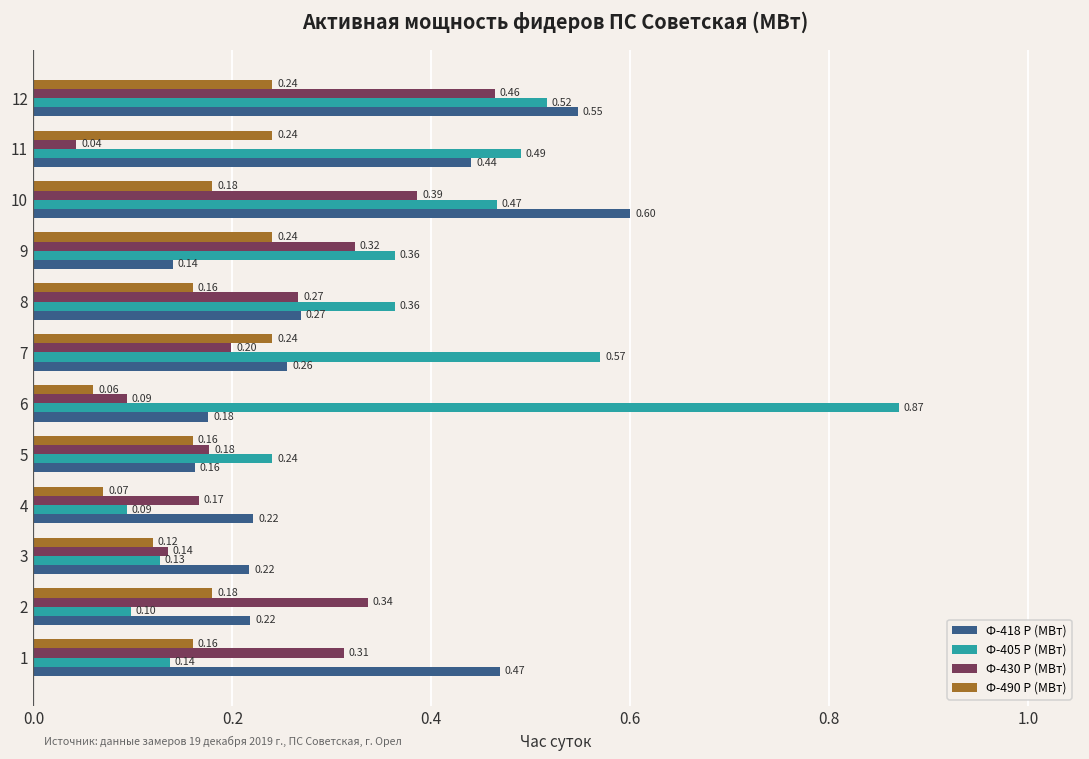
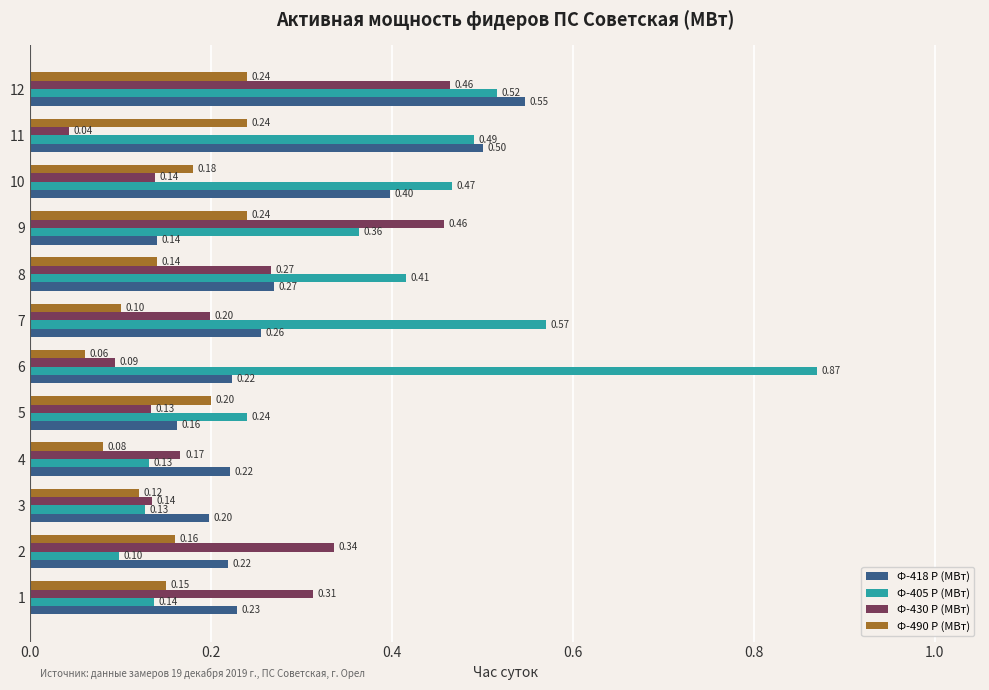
  {
    "Ф-418 P (МВт)": {
      "12": 0.55,
-     "11": 0.44,
-     "10": 0.60,
+     "11": 0.50,
+     "10": 0.40,
      "9": 0.14,
      "8": 0.27,
      "7": 0.26,
-     "6": 0.18,
+     "6": 0.22,
      "5": 0.16,
      "4": 0.22,
-     "3": 0.22,
+     "3": 0.20,
      "2": 0.22,
-     "1": 0.47
+     "1": 0.23
    },
    "Ф-405 P (МВт)": {
      "12": 0.52,
      "11": 0.49,
      "10": 0.47,
      "9": 0.36,
-     "8": 0.36,
+     "8": 0.41,
      "7": 0.57,
      "6": 0.87,
      "5": 0.24,
-     "4": 0.09,
+     "4": 0.13,
      "2": 0.10,
      "1": 0.14
    },
    "Ф-430 P (МВт)": {
      "12": 0.46,
      "11": 0.04,
-     "10": 0.39,
-     "9": 0.32,
+     "10": 0.14,
+     "9": 0.46,
      "8": 0.27,
      "7": 0.20,
      "6": 0.09,
-     "5": 0.18,
+     "5": 0.13,
      "4": 0.17,
      "3": 0.13,
      "2": 0.34,
      "1": 0.31
    },
    "Ф-490 P (МВт)": {
      "12": 0.24,
      "11": 0.24,
      "10": 0.18,
      "9": 0.24,
-     "8": 0.16,
-     "7": 0.24,
+     "8": 0.14,
+     "7": 0.10,
      "6": 0.06,
-     "5": 0.16,
-     "4": 0.07,
+     "5": 0.20,
+     "4": 0.08,
      "3": 0.12,
-     "2": 0.18,
-     "1": 0.16
+     "2": 0.16,
+     "1": 0.15
    }
  }
